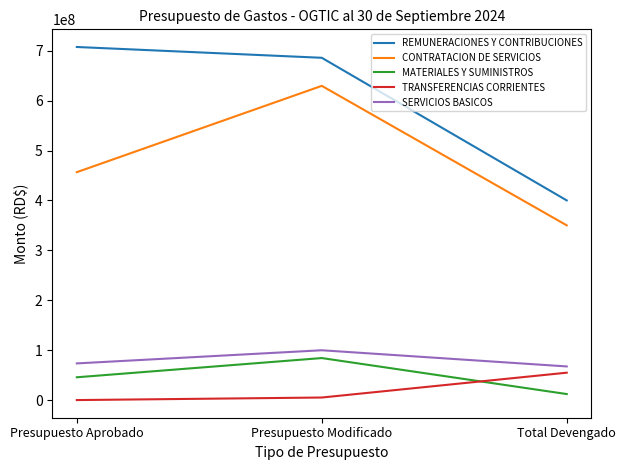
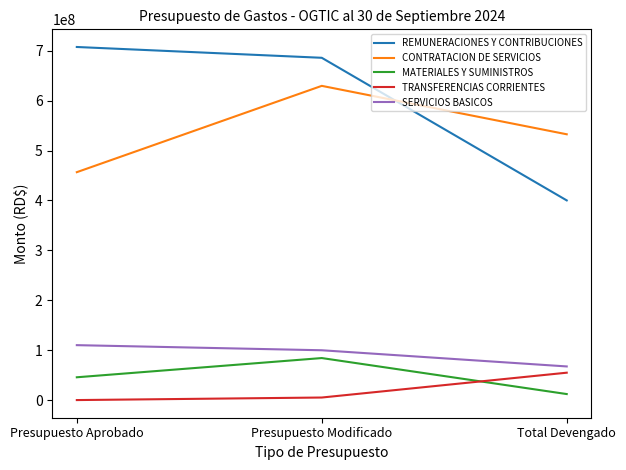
  {
    "REMUNERACIONES Y CONTRIBUCIONES": {
      "Presupuesto Aprobado": 710000000,
      "Presupuesto Modificado": 690000000,
      "Total Devengado": 400000000
    },
    "CONTRATACION DE SERVICIOS": {
      "Presupuesto Aprobado": 460000000,
      "Presupuesto Modificado": 630000000,
-     "Total Devengado": 350000000
+     "Total Devengado": 530000000
    },
    "MATERIALES Y SUMINISTROS": {
      "Presupuesto Aprobado": 50000000,
      "Presupuesto Modificado": 80000000,
      "Total Devengado": 10000000
    },
    "TRANSFERENCIAS CORRIENTES": {
      "Presupuesto Aprobado": 0,
      "Presupuesto Modificado": 10000000,
      "Total Devengado": 50000000
    },
    "SERVICIOS BASICOS": {
-     "Presupuesto Aprobado": 70000000,
+     "Presupuesto Aprobado": 110000000,
      "Presupuesto Modificado": 100000000,
      "Total Devengado": 70000000
    }
  }
